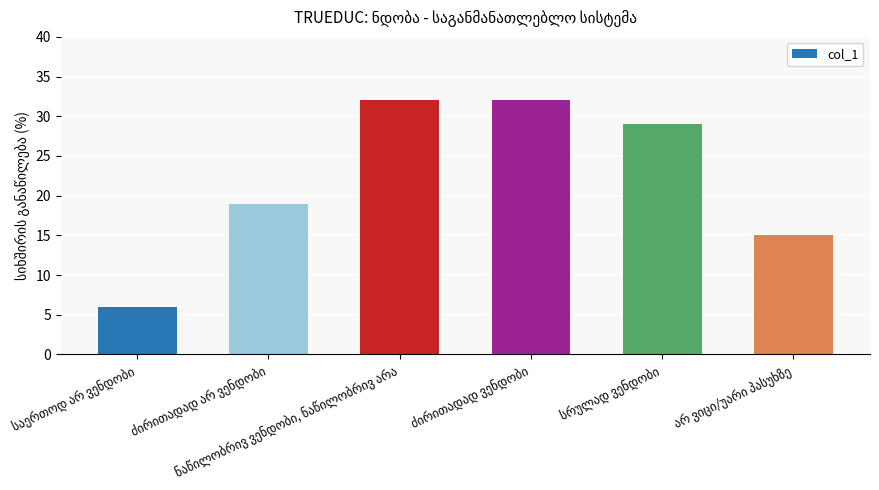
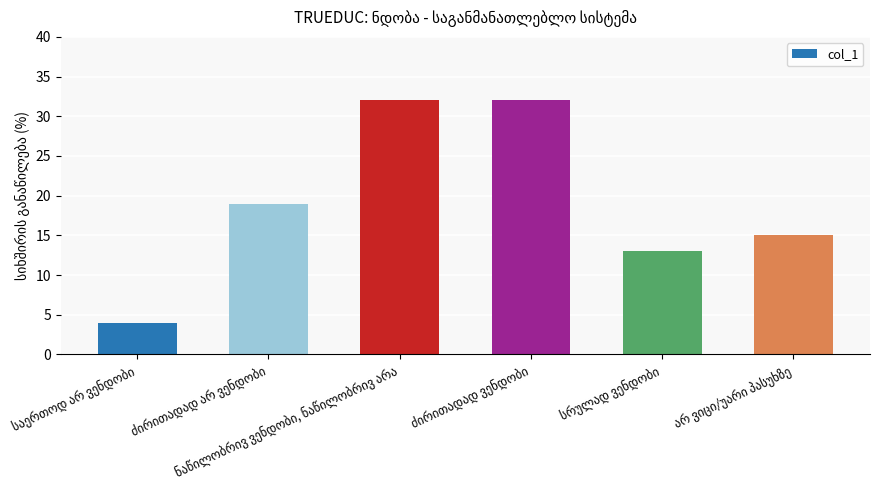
  {
-   "საერთოდ არ ვენდობი": 6,
+   "საერთოდ არ ვენდობი": 4,
    "ძირითადად არ ვენდობი": 19,
    "ნაწილობრივ ვენდობი, ნაწილობრივ არა": 32,
    "ძირითადად ვენდობი": 32,
-   "სრულად ვენდობი": 29,
+   "სრულად ვენდობი": 13,
    "არ ვიცი/უარი პასუხზე": 15
  }
